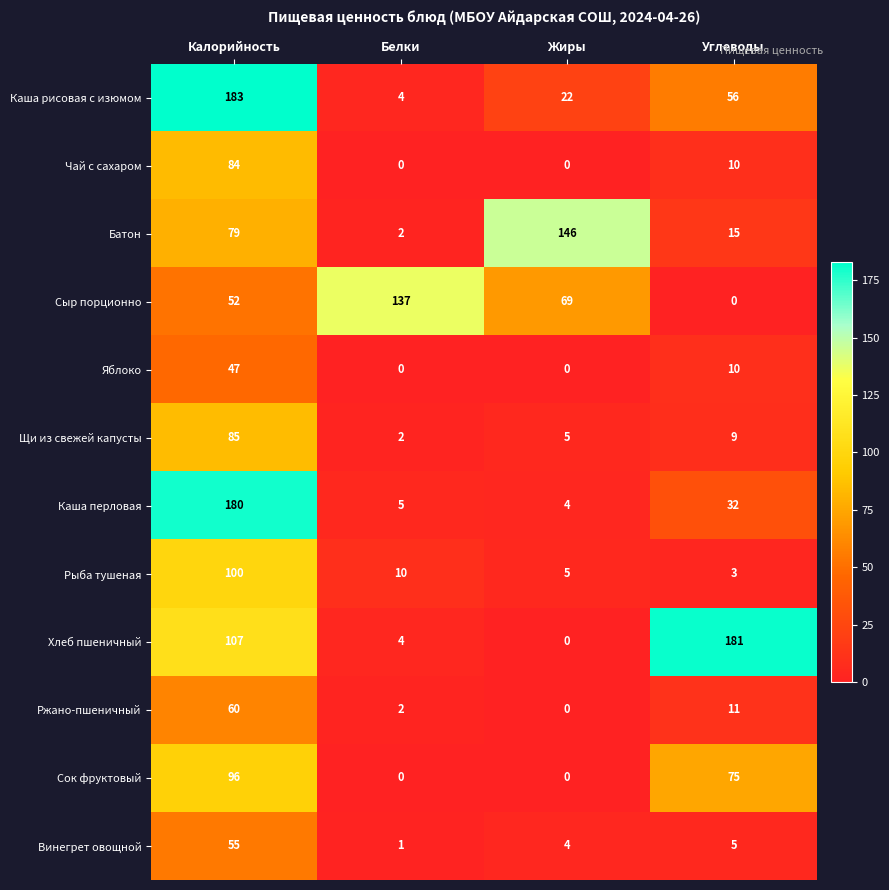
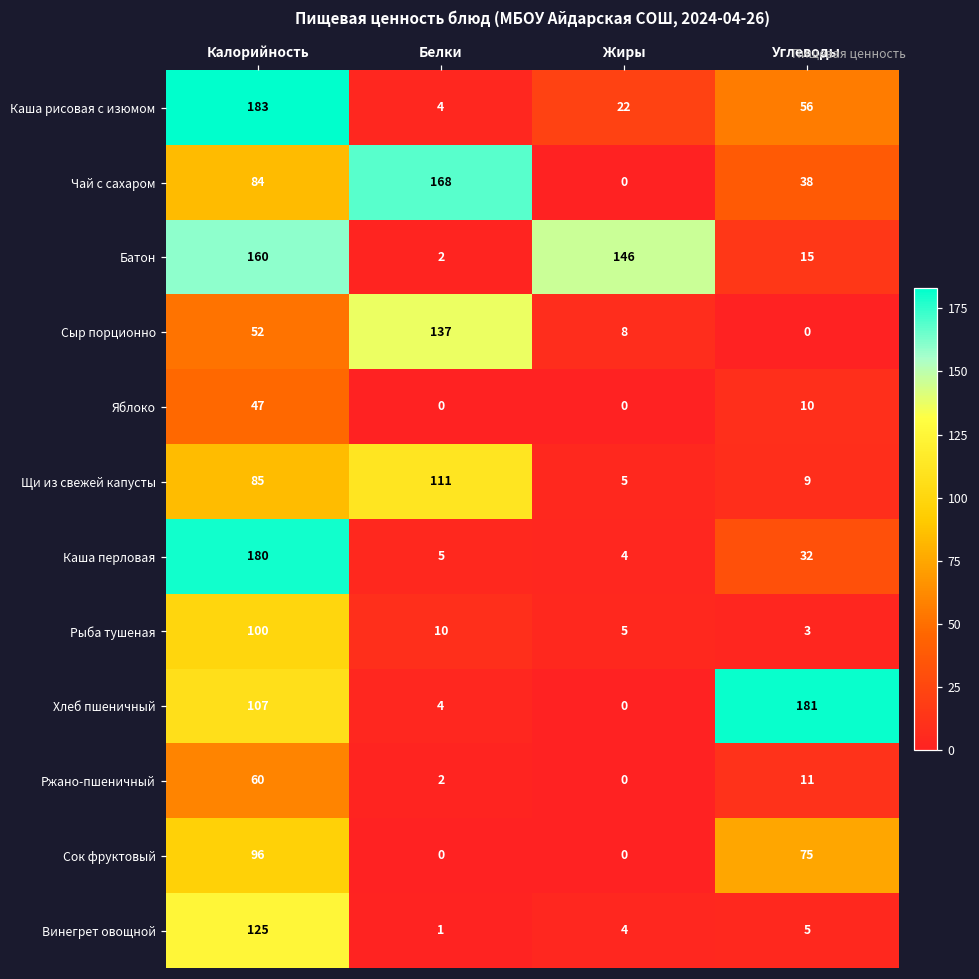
  {
    "Каша рисовая с изюмом": {
      "Калорийность": 183,
      "Белки": 4,
      "Жиры": 22,
      "Углеводы": 56
    },
    "Чай с сахаром": {
      "Калорийность": 84,
-     "Белки": 0,
+     "Белки": 168,
      "Жиры": 0,
-     "Углеводы": 10
+     "Углеводы": 38
    },
    "Батон": {
-     "Калорийность": 79,
+     "Калорийность": 160,
      "Белки": 2,
      "Жиры": 146,
      "Углеводы": 15
    },
    "Сыр порционно": {
      "Калорийность": 52,
      "Белки": 137,
-     "Жиры": 69,
+     "Жиры": 8,
      "Углеводы": 0
    },
    "Яблоко": {
      "Калорийность": 47,
      "Белки": 0,
      "Жиры": 0,
      "Углеводы": 10
    },
    "Щи из свежей капусты": {
      "Калорийность": 85,
-     "Белки": 2,
+     "Белки": 111,
      "Жиры": 5,
      "Углеводы": 9
    },
    "Каша перловая": {
      "Калорийность": 180,
      "Белки": 5,
      "Жиры": 4,
      "Углеводы": 32
    },
    "Рыба тушеная": {
      "Калорийность": 100,
      "Белки": 10,
      "Жиры": 5,
      "Углеводы": 3
    },
    "Хлеб пшеничный": {
      "Калорийность": 107,
      "Белки": 4,
      "Жиры": 0,
      "Углеводы": 181
    },
    "Ржано-пшеничный": {
      "Калорийность": 60,
      "Белки": 2,
      "Жиры": 0,
      "Углеводы": 11
    },
    "Сок фруктовый": {
      "Калорийность": 96,
      "Белки": 0,
      "Жиры": 0,
      "Углеводы": 75
    },
    "Винегрет овощной": {
-     "Калорийность": 55,
+     "Калорийность": 125,
      "Белки": 1,
      "Жиры": 4,
      "Углеводы": 5
    }
  }
